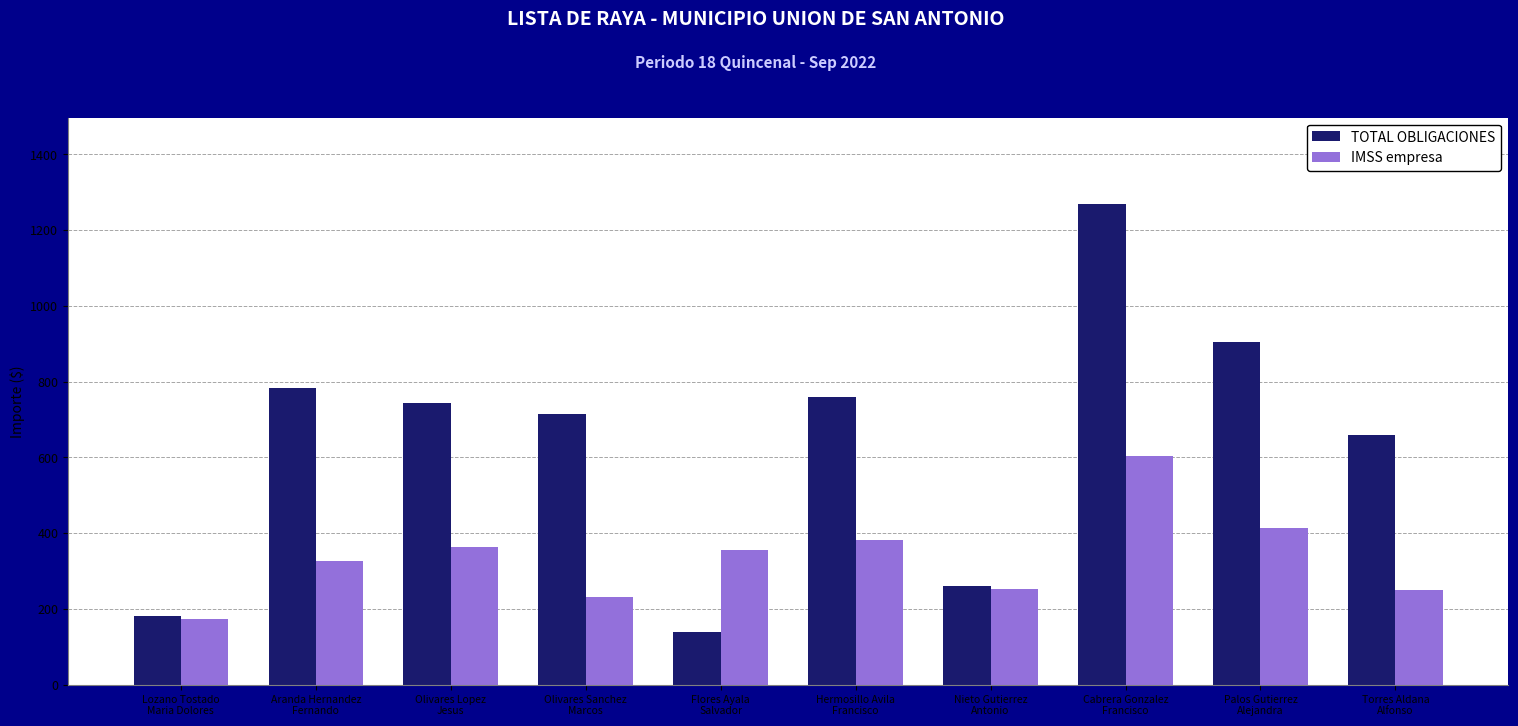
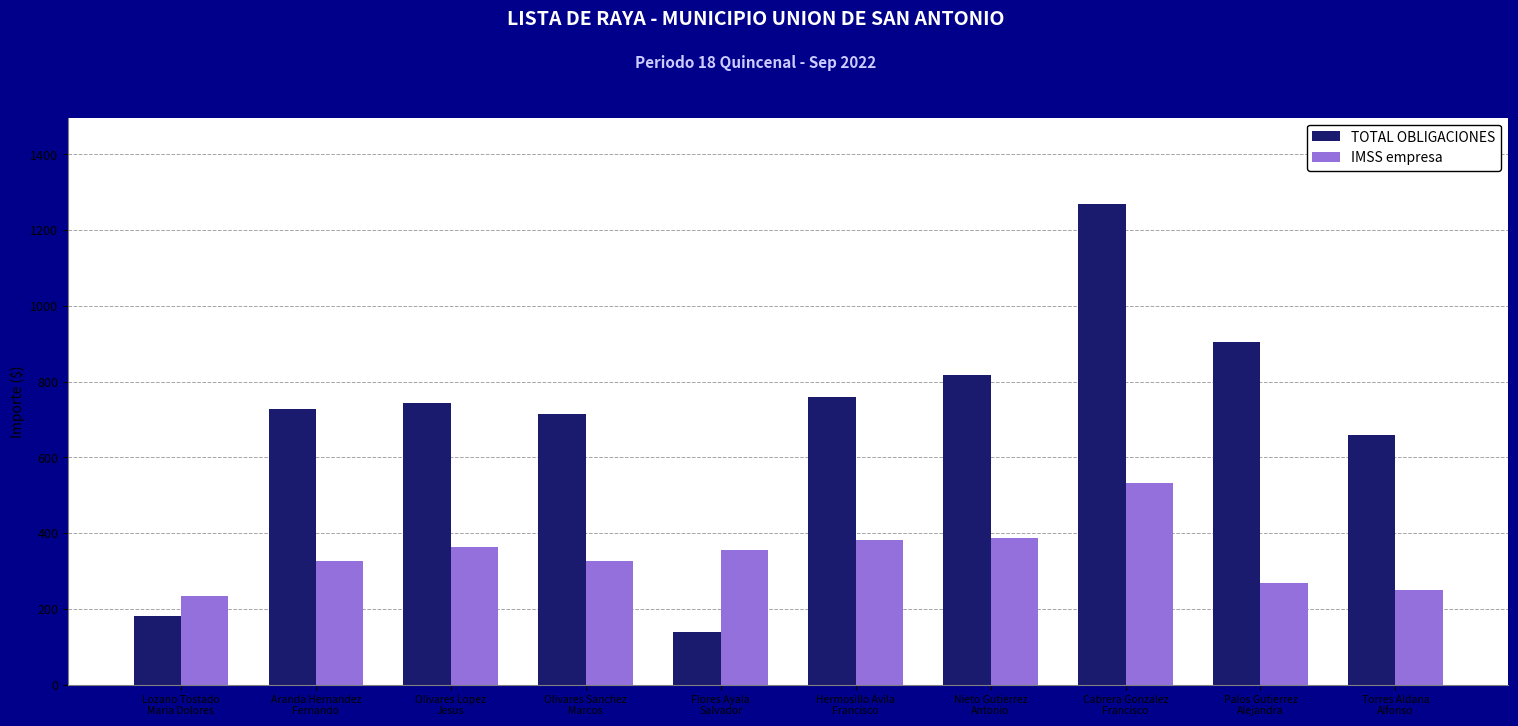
  {
    "TOTAL OBLIGACIONES": {
      "Lozano Tostado Maria Dolores": 180,
-     "Aranda Hernandez Fernando": 780,
+     "Aranda Hernandez Fernando": 730,
      "Olivares Lopez Jesus": 740,
      "Olivares Sanchez Marcos": 710,
      "Flores Ayala Salvador": 140,
      "Hermosillo Avila Francisco": 760,
-     "Nieto Gutierrez Antonio": 260,
+     "Nieto Gutierrez Antonio": 820,
      "Cabrera Gonzalez Francisco": 1270,
      "Palos Gutierrez Alejandra": 900,
      "Torres Aldana Alfonso": 660
    },
    "IMSS empresa": {
-     "Lozano Tostado Maria Dolores": 170,
+     "Lozano Tostado Maria Dolores": 230,
      "Aranda Hernandez Fernando": 330,
      "Olivares Lopez Jesus": 360,
-     "Olivares Sanchez Marcos": 230,
+     "Olivares Sanchez Marcos": 330,
      "Flores Ayala Salvador": 360,
      "Hermosillo Avila Francisco": 380,
-     "Nieto Gutierrez Antonio": 250,
-     "Cabrera Gonzalez Francisco": 600,
-     "Palos Gutierrez Alejandra": 410,
+     "Nieto Gutierrez Antonio": 390,
+     "Cabrera Gonzalez Francisco": 530,
+     "Palos Gutierrez Alejandra": 270,
      "Torres Aldana Alfonso": 250
    }
  }
